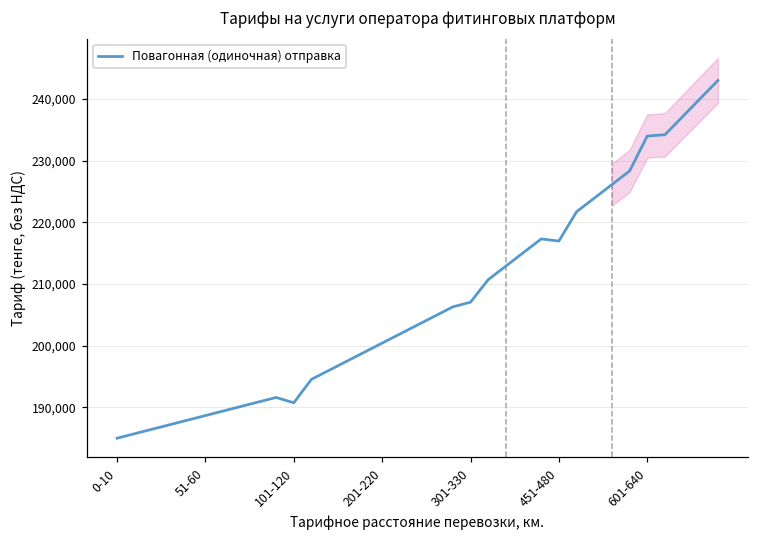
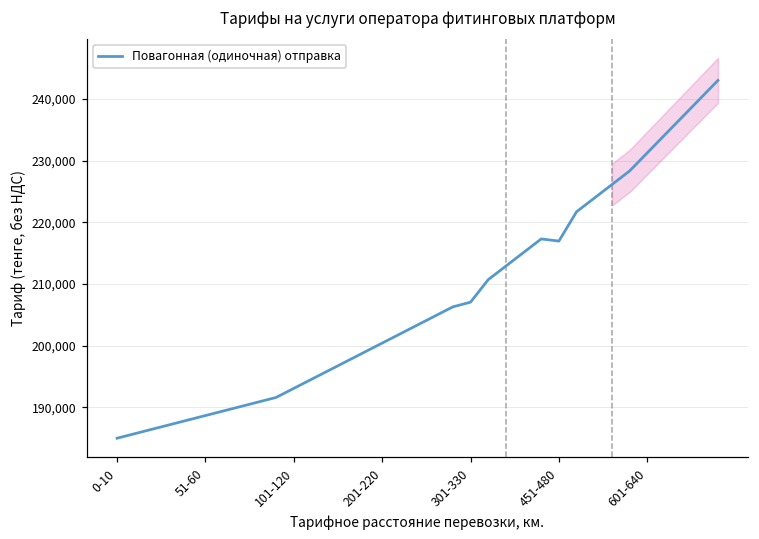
  {
    "Повагонная (одиночная) отправка": {
      "0-10": "185,000",
      "51-60": "189,000",
-     "101-120": "191,000",
+     "101-120": "193,000",
      "201-220": "200,000",
      "301-330": "207,000",
      "451-480": "217,000",
-     "601-640": "234,000"
+     "601-640": "231,000"
    }
  }
